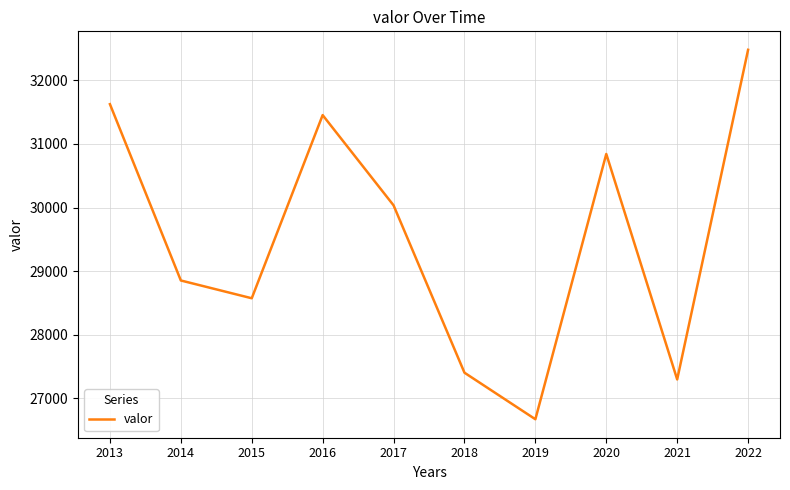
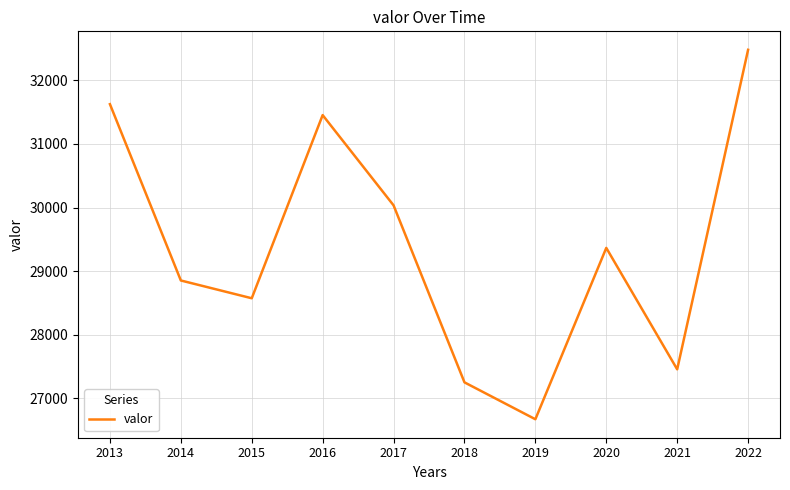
  {
    "2013": 31600,
    "2014": 28900,
    "2015": 28600,
    "2016": 31500,
    "2017": 30000,
-   "2018": 27400,
+   "2018": 27200,
    "2019": 26700,
-   "2020": 30800,
-   "2021": 27300,
+   "2020": 29400,
+   "2021": 27500,
    "2022": 32500
  }
